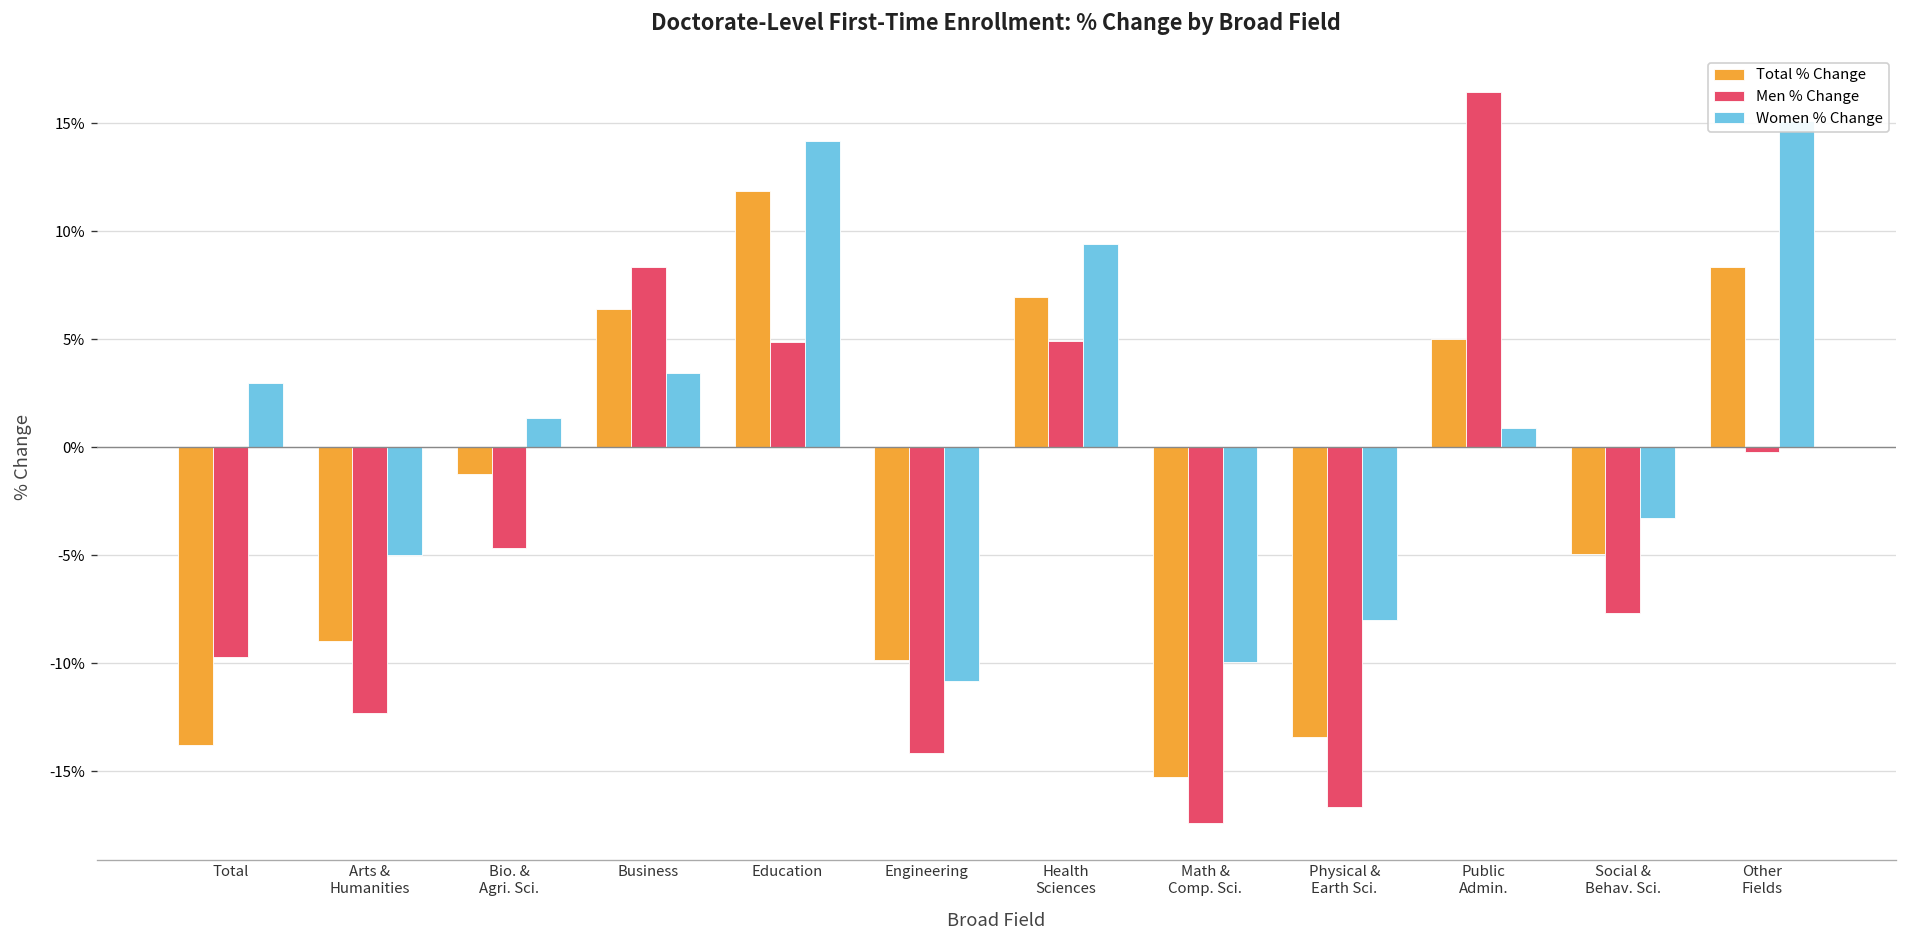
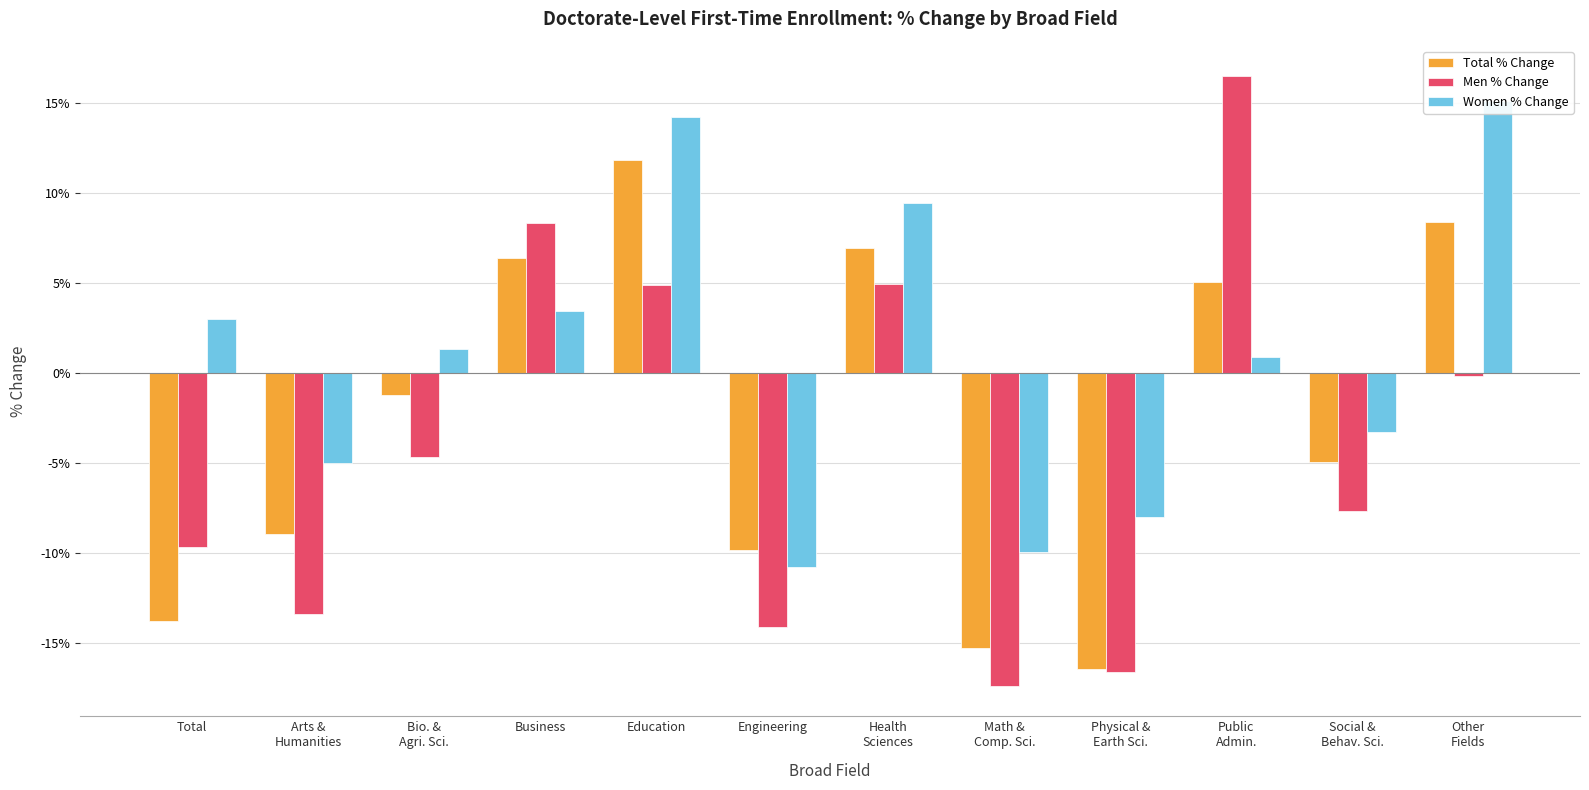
  {
    "Total % Change": {
      "Total": "-13.8%",
      "Arts & Humanities": "-9.0%",
      "Bio. & Agri. Sci.": "-1.2%",
      "Business": "6.4%",
      "Education": "11.8%",
      "Engineering": "-9.8%",
      "Health Sciences": "7.0%",
      "Math & Comp. Sci.": "-15.3%",
-     "Physical & Earth Sci.": "-13.4%",
+     "Physical & Earth Sci.": "-16.5%",
      "Public Admin.": "5.0%",
      "Social & Behav. Sci.": "-5.0%",
      "Other Fields": "8.4%"
    },
    "Men % Change": {
      "Total": "-9.7%",
-     "Arts & Humanities": "-12.3%",
+     "Arts & Humanities": "-13.4%",
      "Bio. & Agri. Sci.": "-4.7%",
      "Business": "8.3%",
      "Education": "4.9%",
      "Engineering": "-14.1%",
      "Health Sciences": "4.9%",
      "Math & Comp. Sci.": "-17.4%",
      "Physical & Earth Sci.": "-16.6%",
      "Public Admin.": "16.5%",
      "Social & Behav. Sci.": "-7.7%",
      "Other Fields": "-0.2%"
    },
    "Women % Change": {
      "Total": "3.0%",
      "Arts & Humanities": "-5.0%",
      "Bio. & Agri. Sci.": "1.3%",
      "Business": "3.4%",
      "Education": "14.2%",
      "Engineering": "-10.8%",
      "Health Sciences": "9.4%",
      "Math & Comp. Sci.": "-10.0%",
      "Physical & Earth Sci.": "-8.0%",
      "Public Admin.": "0.9%",
      "Social & Behav. Sci.": "-3.3%"
    }
  }
